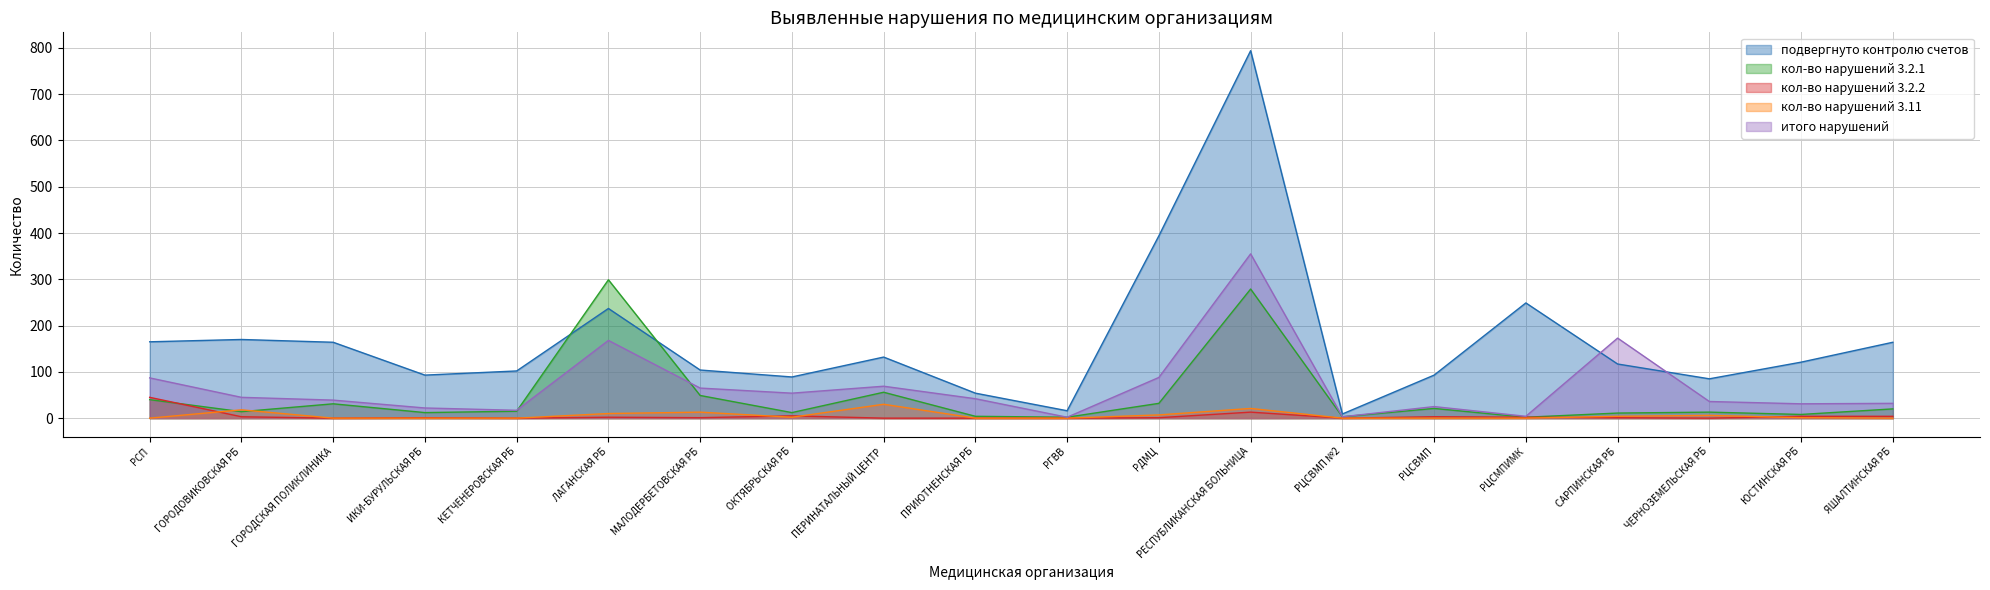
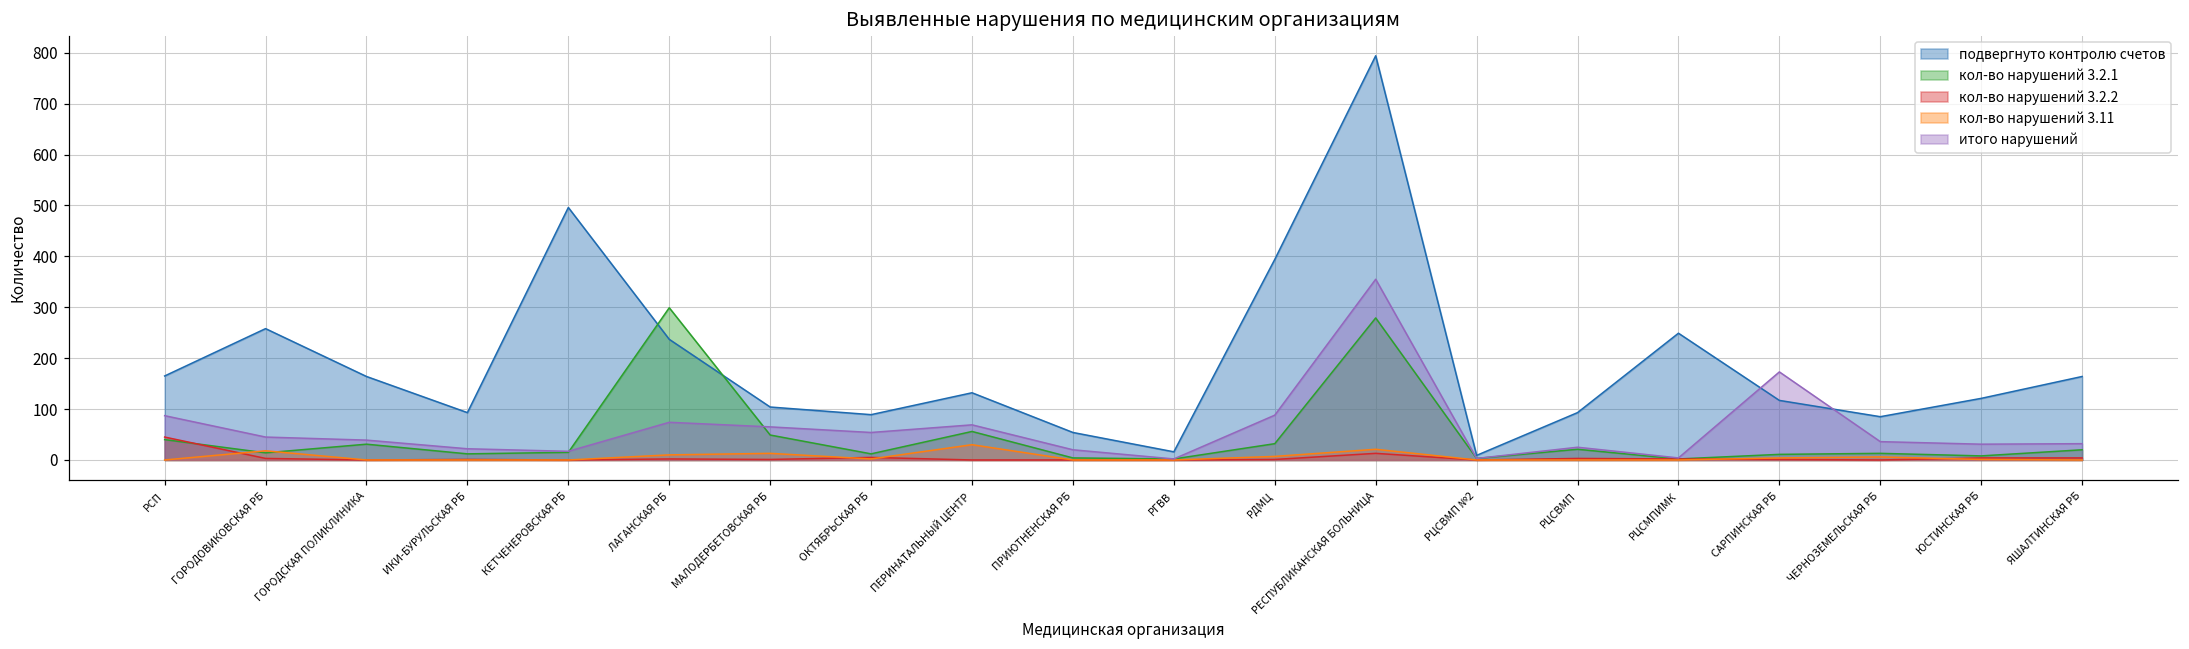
  {
    "подвергнуто контролю счетов": {
      "РСП": 170,
-     "ГОРОДОВИКОВСКАЯ РБ": 170,
+     "ГОРОДОВИКОВСКАЯ РБ": 260,
      "ГОРОДСКАЯ ПОЛИКЛИНИКА": 160,
      "ИКИ-БУРУЛЬСКАЯ РБ": 90,
-     "КЕТЧЕНЕРОВСКАЯ РБ": 100,
+     "КЕТЧЕНЕРОВСКАЯ РБ": 500,
      "ЛАГАНСКАЯ РБ": 240,
      "МАЛОДЕРБЕТОВСКАЯ РБ": 100,
      "ОКТЯБРЬСКАЯ РБ": 90,
      "ПЕРИНАТАЛЬНЫЙ ЦЕНТР": 130,
      "ПРИЮТНЕНСКАЯ РБ": 50,
      "РГВВ": 20,
      "РДМЦ": 390,
      "РЕСПУБЛИКАНСКАЯ БОЛЬНИЦА": 790,
      "РЦСВМП №2": 10,
      "РЦСВМП": 90,
      "РЦСМПИМК": 250,
      "САРПИНСКАЯ РБ": 120,
      "ЧЕРНОЗЕМЕЛЬСКАЯ РБ": 90,
      "ЮСТИНСКАЯ РБ": 120,
      "ЯШАЛТИНСКАЯ РБ": 160
    },
    "кол-во нарушений 3.2.1": {
      "ГОРОДСКАЯ ПОЛИКЛИНИКА": 30,
      "ИКИ-БУРУЛЬСКАЯ РБ": 10,
      "ЛАГАНСКАЯ РБ": 300,
      "МАЛОДЕРБЕТОВСКАЯ РБ": 50,
      "ОКТЯБРЬСКАЯ РБ": 10,
      "ПЕРИНАТАЛЬНЫЙ ЦЕНТР": 60,
      "РДМЦ": 30,
      "РЕСПУБЛИКАНСКАЯ БОЛЬНИЦА": 280,
      "САРПИНСКАЯ РБ": 10,
      "ЧЕРНОЗЕМЕЛЬСКАЯ РБ": 10,
      "ЯШАЛТИНСКАЯ РБ": 20
    },
    "итого нарушений": {
      "РСП": 90,
      "ГОРОДОВИКОВСКАЯ РБ": 50,
      "ГОРОДСКАЯ ПОЛИКЛИНИКА": 40,
      "ИКИ-БУРУЛЬСКАЯ РБ": 20,
-     "ЛАГАНСКАЯ РБ": 170,
+     "ЛАГАНСКАЯ РБ": 70,
      "МАЛОДЕРБЕТОВСКАЯ РБ": 70,
      "ОКТЯБРЬСКАЯ РБ": 50,
      "ПЕРИНАТАЛЬНЫЙ ЦЕНТР": 70,
-     "ПРИЮТНЕНСКАЯ РБ": 40,
+     "ПРИЮТНЕНСКАЯ РБ": 20,
      "РДМЦ": 90,
      "РЕСПУБЛИКАНСКАЯ БОЛЬНИЦА": 360,
      "САРПИНСКАЯ РБ": 170,
      "ЧЕРНОЗЕМЕЛЬСКАЯ РБ": 40,
      "ЮСТИНСКАЯ РБ": 30,
      "ЯШАЛТИНСКАЯ РБ": 30
    }
  }
